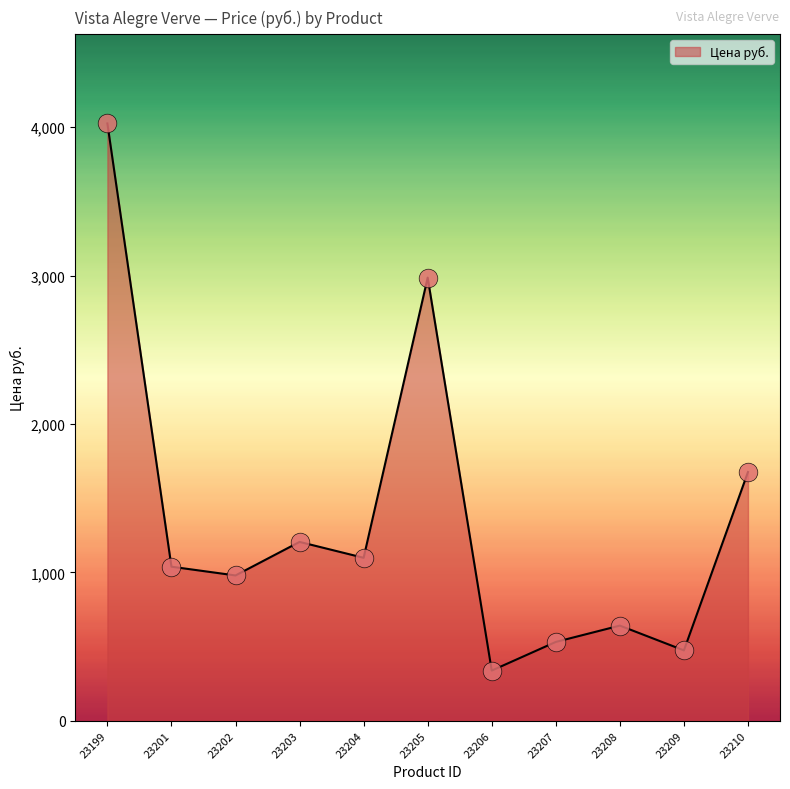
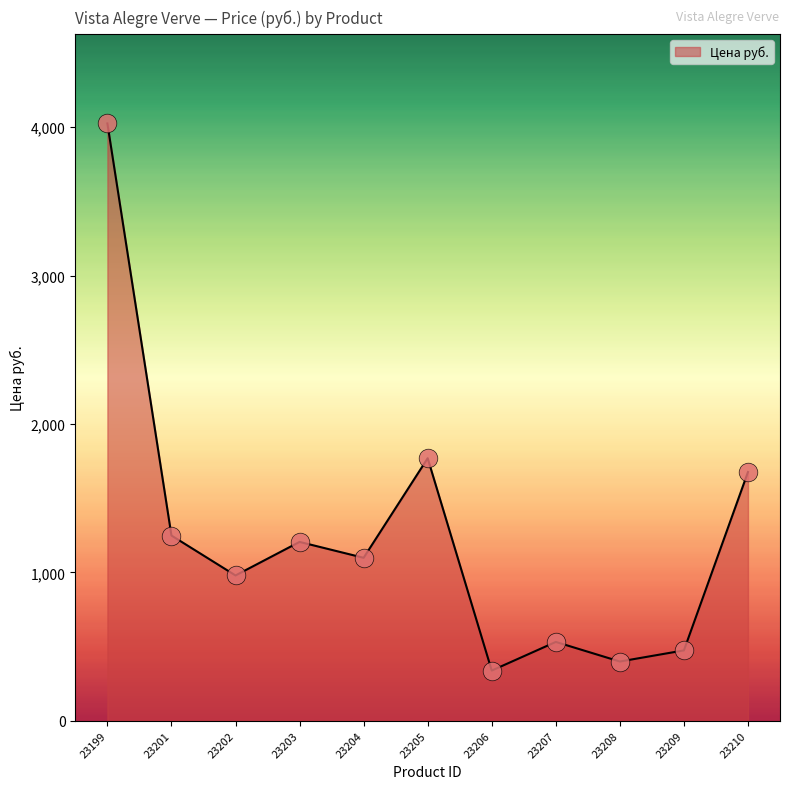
  {
    "23199": "4,030",
-   "23201": "1,040",
+   "23201": "1,250",
    "23202": "980",
    "23203": "1,210",
    "23204": "1,100",
-   "23205": "2,990",
+   "23205": "1,770",
    "23206": "340",
    "23207": "530",
-   "23208": "640",
+   "23208": "400",
    "23209": "470",
    "23210": "1,680"
  }
